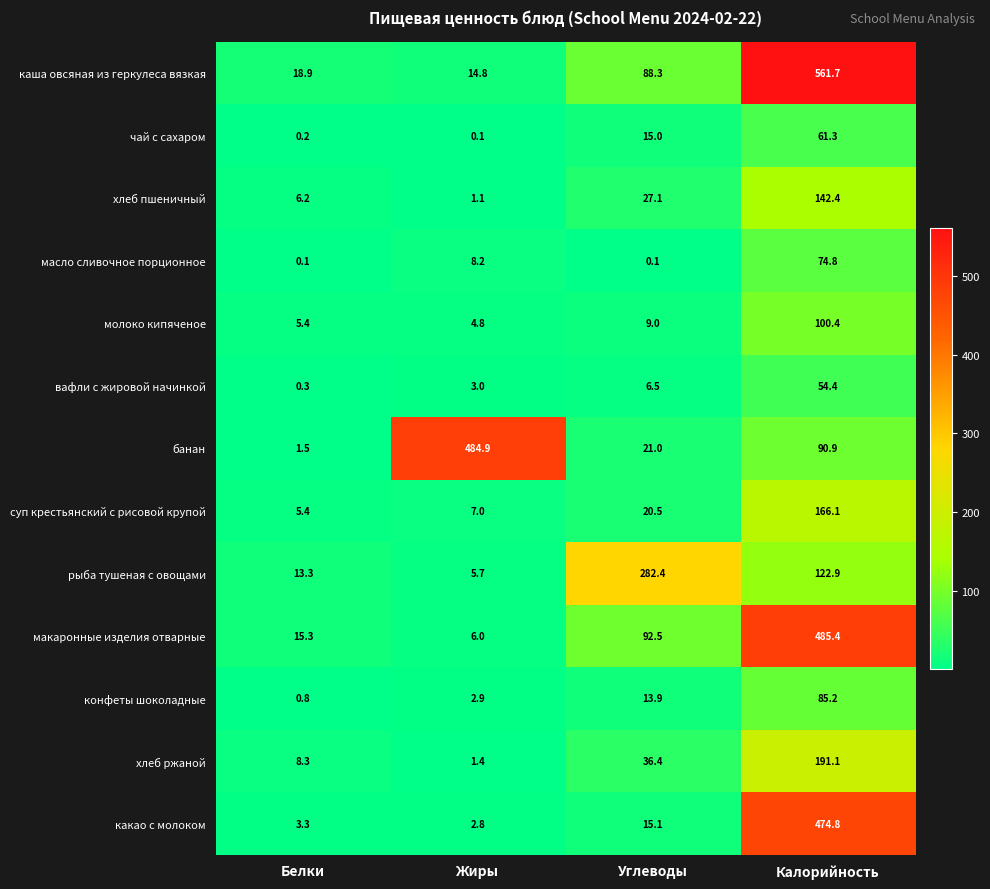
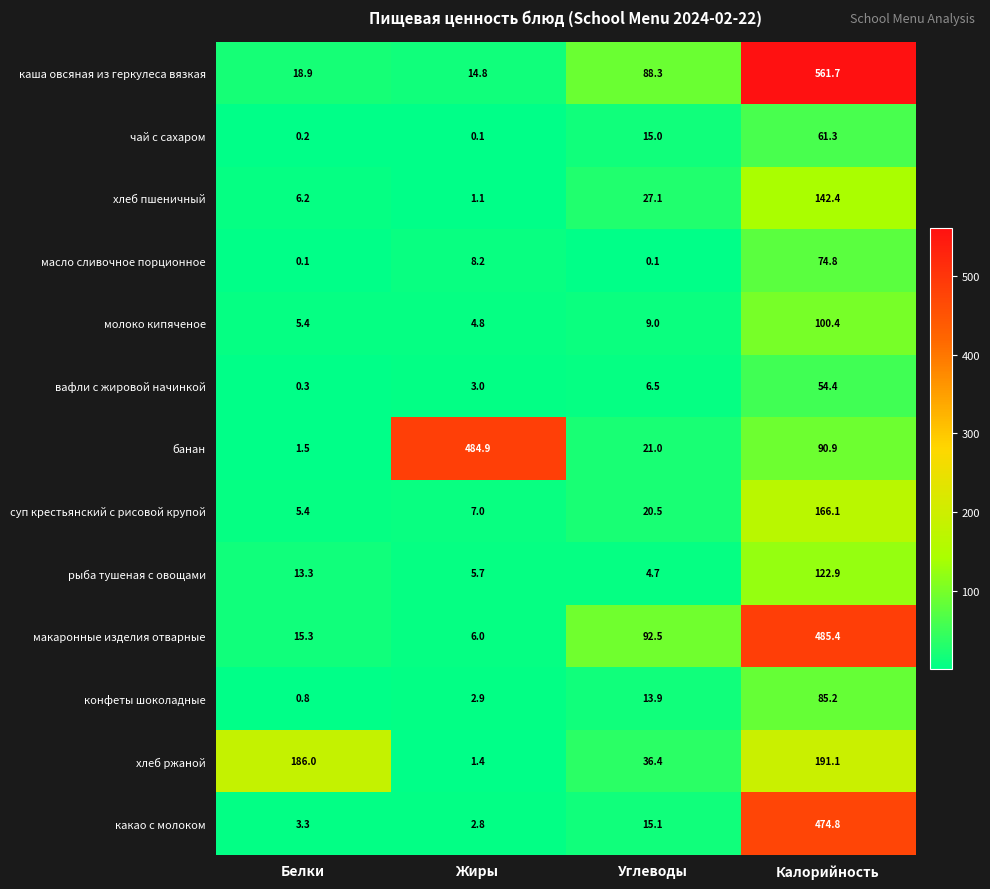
  {
    "каша овсяная из геркулеса вязкая": {
      "Белки": 18.9,
      "Жиры": 14.8,
      "Углеводы": 88.3,
      "Калорийность": 561.7
    },
    "чай с сахаром": {
      "Белки": 0.2,
      "Жиры": 0.1,
      "Углеводы": 15.0,
      "Калорийность": 61.3
    },
    "хлеб пшеничный": {
      "Белки": 6.2,
      "Жиры": 1.1,
      "Углеводы": 27.1,
      "Калорийность": 142.4
    },
    "масло сливочное порционное": {
      "Белки": 0.1,
      "Жиры": 8.2,
      "Углеводы": 0.1,
      "Калорийность": 74.8
    },
    "молоко кипяченое": {
      "Белки": 5.4,
      "Жиры": 4.8,
      "Углеводы": 9.0,
      "Калорийность": 100.4
    },
    "вафли с жировой начинкой": {
      "Белки": 0.3,
      "Жиры": 3.0,
      "Углеводы": 6.5,
      "Калорийность": 54.4
    },
    "банан": {
      "Белки": 1.5,
      "Жиры": 484.9,
      "Углеводы": 21.0,
      "Калорийность": 90.9
    },
    "суп крестьянский с рисовой крупой": {
      "Белки": 5.4,
      "Жиры": 7.0,
      "Углеводы": 20.5,
      "Калорийность": 166.1
    },
    "рыба тушеная с овощами": {
      "Белки": 13.3,
      "Жиры": 5.7,
-     "Углеводы": 282.4,
+     "Углеводы": 4.7,
      "Калорийность": 122.9
    },
    "макаронные изделия отварные": {
      "Белки": 15.3,
      "Жиры": 6.0,
      "Углеводы": 92.5,
      "Калорийность": 485.4
    },
    "конфеты шоколадные": {
      "Белки": 0.8,
      "Жиры": 2.9,
      "Углеводы": 13.9,
      "Калорийность": 85.2
    },
    "хлеб ржаной": {
-     "Белки": 8.3,
+     "Белки": 186.0,
      "Жиры": 1.4,
      "Углеводы": 36.4,
      "Калорийность": 191.1
    },
    "какао с молоком": {
      "Белки": 3.3,
      "Жиры": 2.8,
      "Углеводы": 15.1,
      "Калорийность": 474.8
    }
  }
